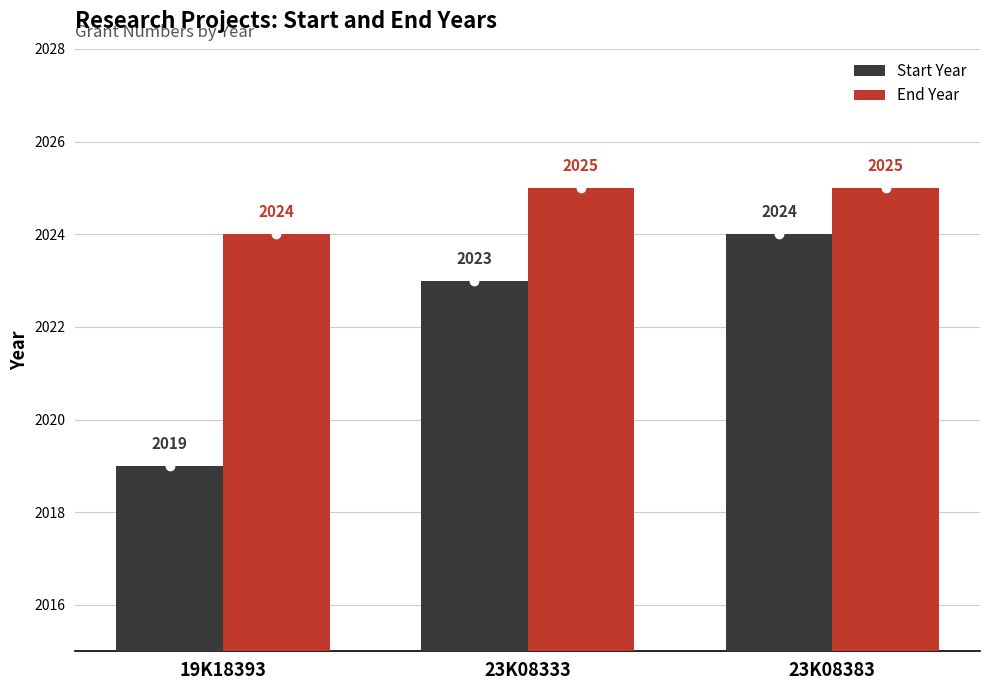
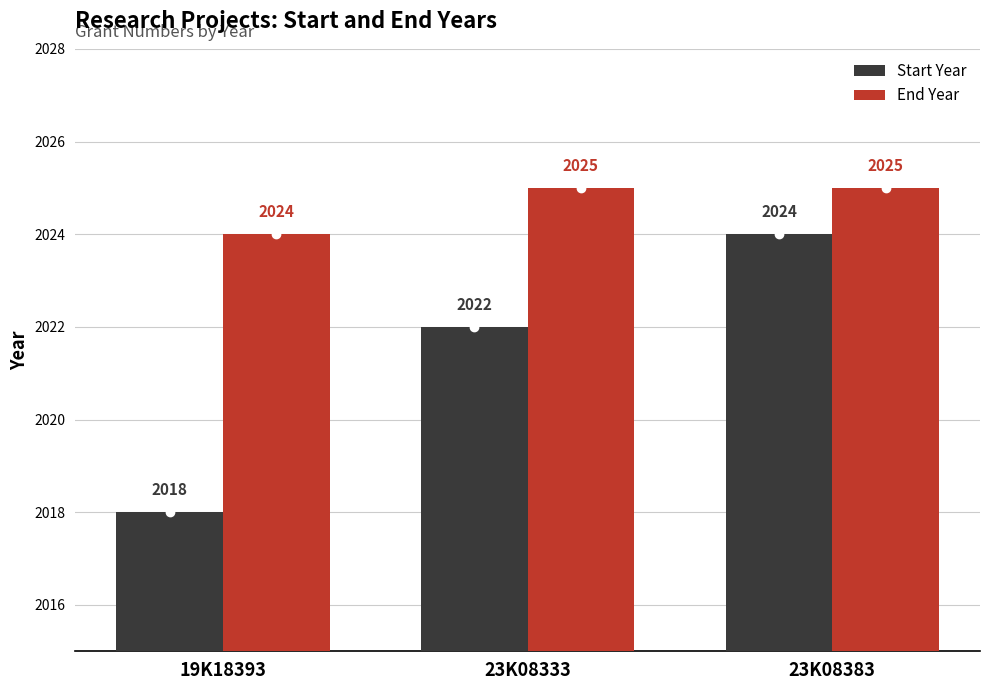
  {
    "Start Year": {
-     "19K18393": 2019,
-     "23K08333": 2023,
+     "19K18393": 2018,
+     "23K08333": 2022,
      "23K08383": 2024
    },
    "End Year": {
      "19K18393": 2024,
      "23K08333": 2025,
      "23K08383": 2025
    }
  }
